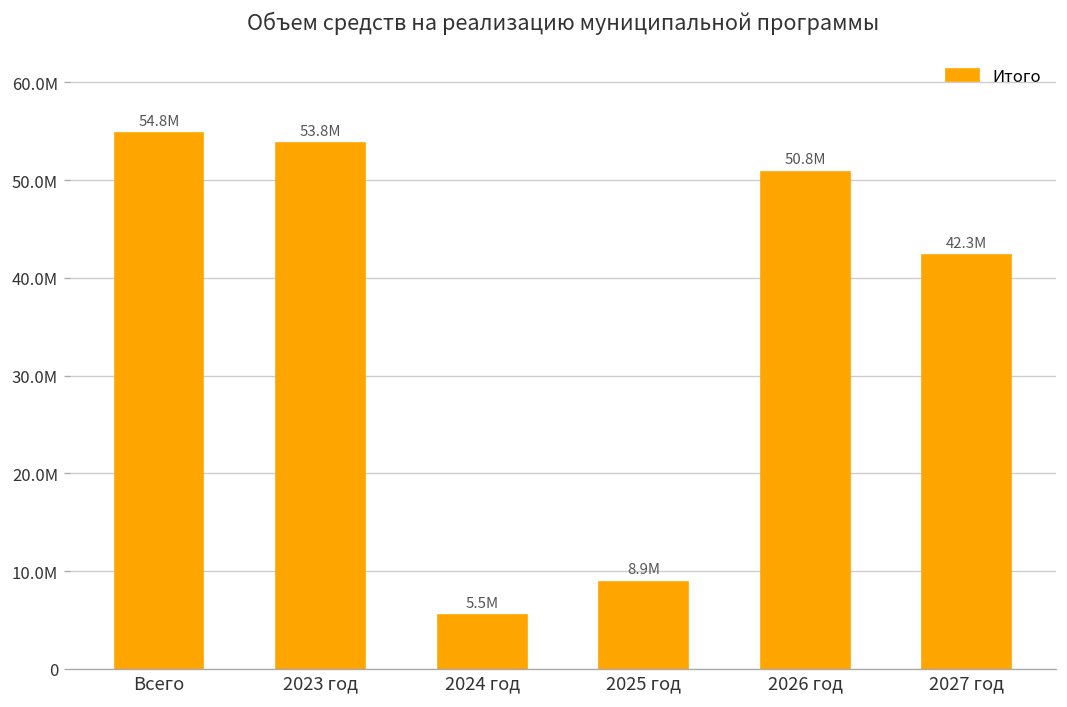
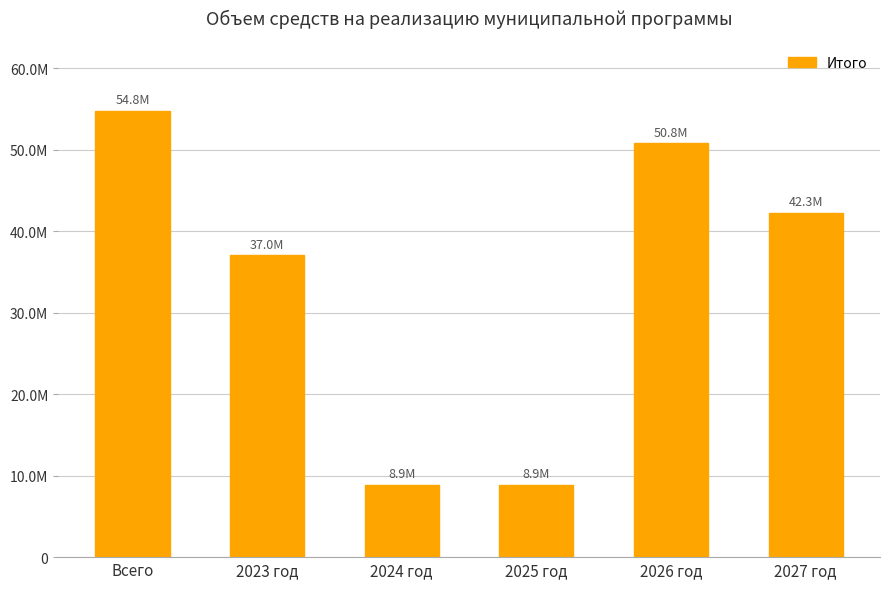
  {
    "Всего": "54.8M",
-   "2023 год": "53.8M",
-   "2024 год": "5.5M",
+   "2023 год": "37.0M",
+   "2024 год": "8.9M",
    "2025 год": "8.9M",
    "2026 год": "50.8M",
    "2027 год": "42.3M"
  }
